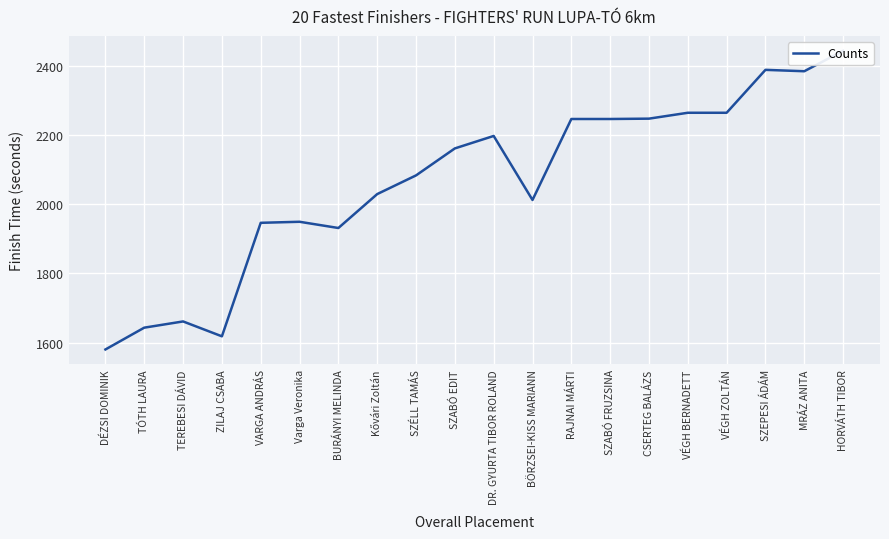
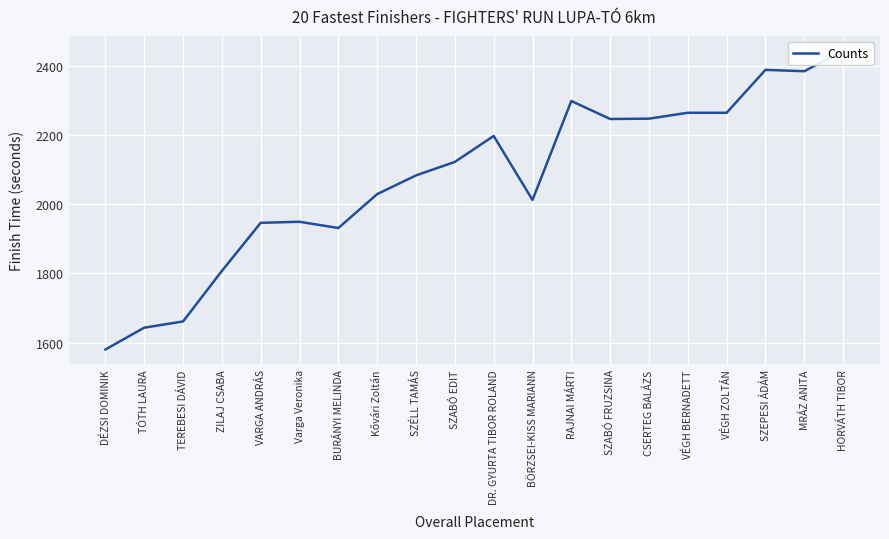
  {
    "DÉZSI DOMINIK": 1580,
    "TÓTH LAURA": 1640,
    "TEREBESI DÁVID": 1660,
-   "ZILAJ CSABA": 1620,
+   "ZILAJ CSABA": 1810,
    "VARGA ANDRÁS": 1950,
    "Varga Veronika": 1950,
    "BURÁNYI MELINDA": 1930,
    "Kővári Zoltán": 2030,
    "SZÉLL TAMÁS": 2080,
-   "SZABÓ EDIT": 2160,
+   "SZABÓ EDIT": 2120,
    "DR. GYURTA TIBOR ROLAND": 2200,
    "BÖRZSEI-KISS MARIANN": 2010,
-   "RAJNAI MÁRTI": 2250,
+   "RAJNAI MÁRTI": 2300,
    "SZABÓ FRUZSINA": 2250,
    "CSERTEG BALÁZS": 2250,
    "VÉGH BERNADETT": 2260,
    "VÉGH ZOLTÁN": 2260,
    "SZEPESI ÁDÁM": 2390,
    "MRÁZ ANITA": 2380
  }
